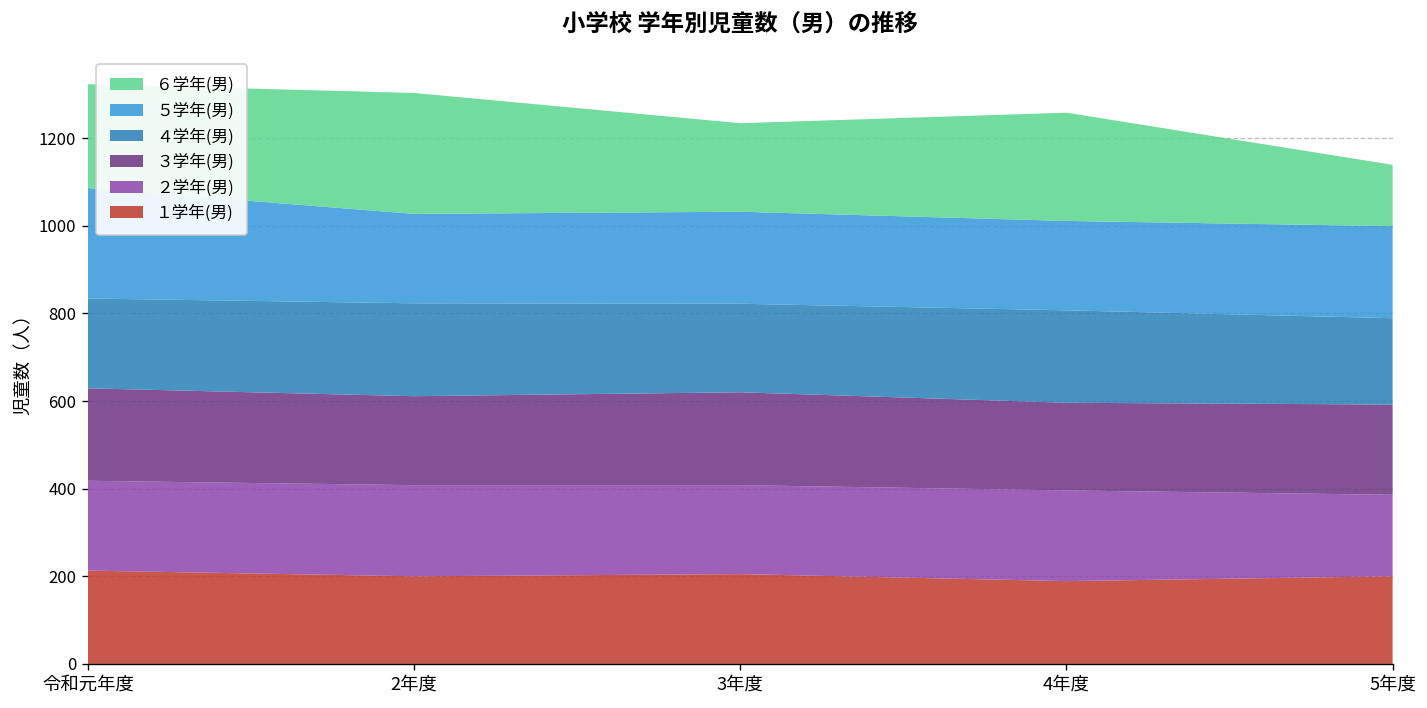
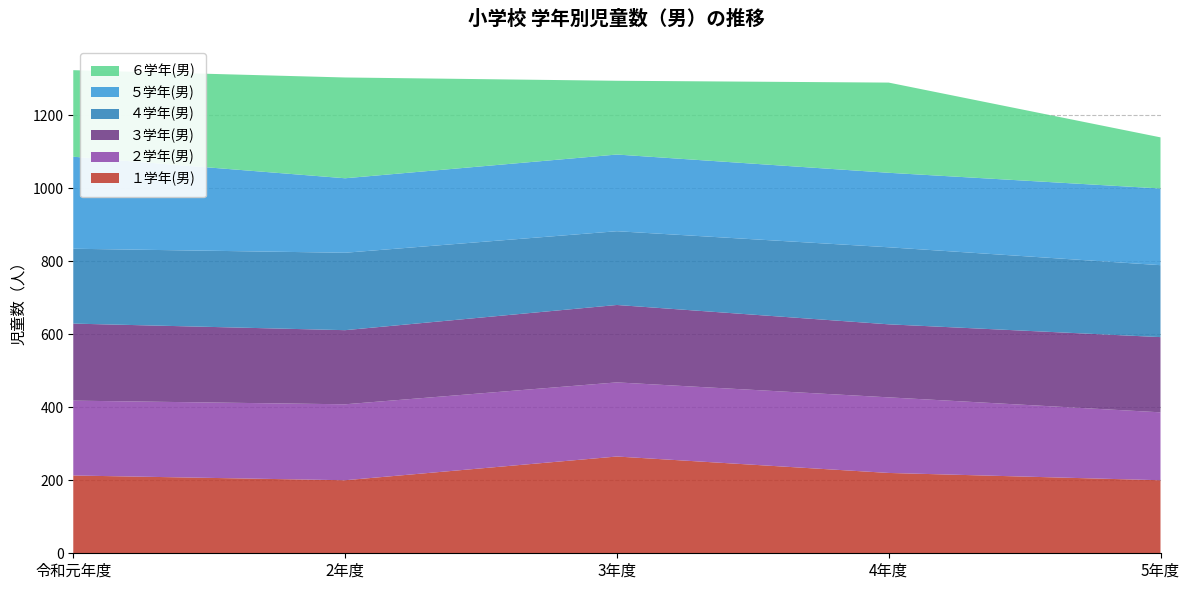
  {
    "１学年(男)": {
      "令和元年度": 210,
      "2年度": 200,
-     "3年度": 210,
-     "4年度": 190,
+     "3年度": 270,
+     "4年度": 220,
      "5年度": 200
    },
    "６学年(男)": {
      "令和元年度": 240,
      "2年度": 280,
      "3年度": 200,
      "4年度": 250,
      "5年度": 140
    }
  }
